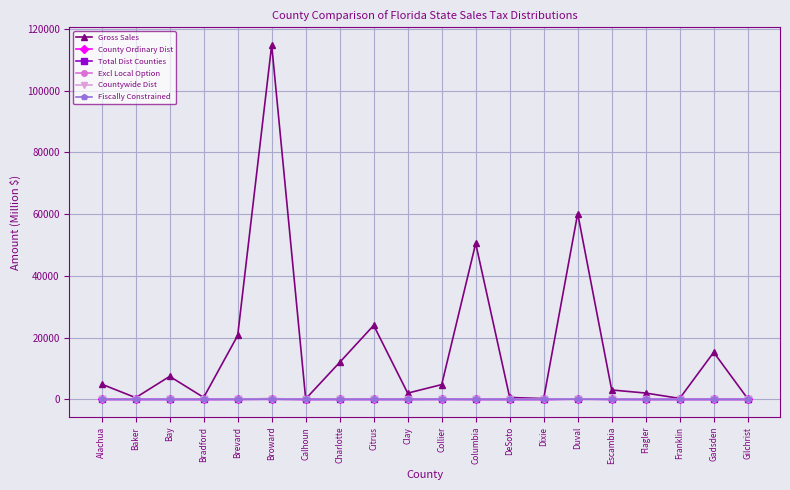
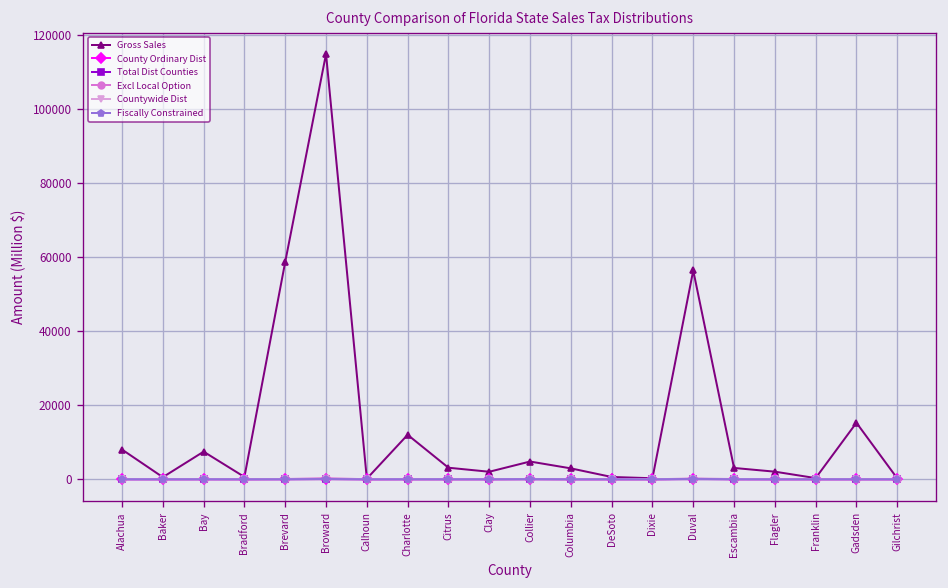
  {
    "Gross Sales": {
-     "Alachua": 5000,
+     "Alachua": 8000,
      "Bay": 7000,
-     "Brevard": 21000,
+     "Brevard": 59000,
      "Broward": 115000,
      "Charlotte": 12000,
-     "Citrus": 24000,
+     "Citrus": 3000,
      "Clay": 2000,
      "Collier": 5000,
-     "Columbia": 51000,
-     "Duval": 60000,
+     "Columbia": 3000,
+     "Duval": 56000,
      "Escambia": 3000,
      "Flagler": 2000,
      "Gadsden": 15000
    }
  }
